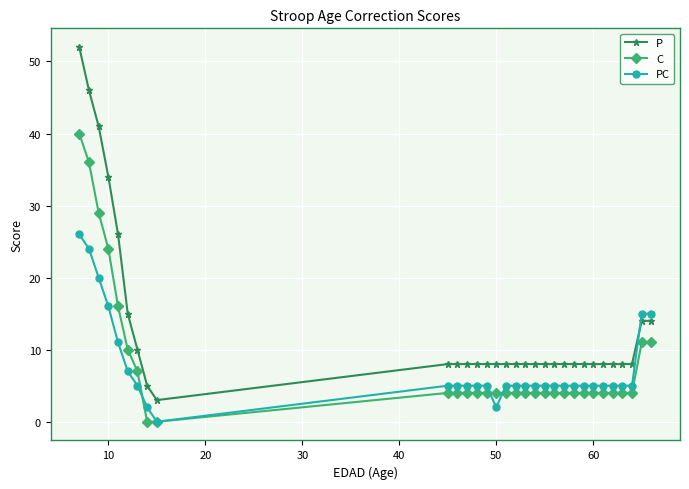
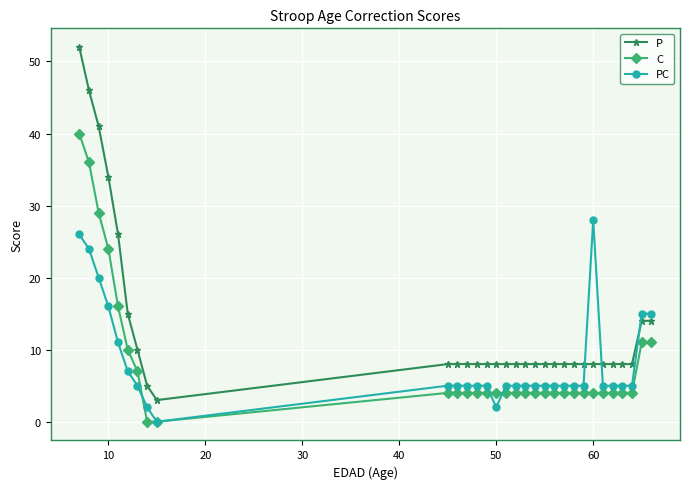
  {
    "PC": {
      "10": 16,
      "50": 2,
-     "60": 5
+     "60": 28
    }
  }
